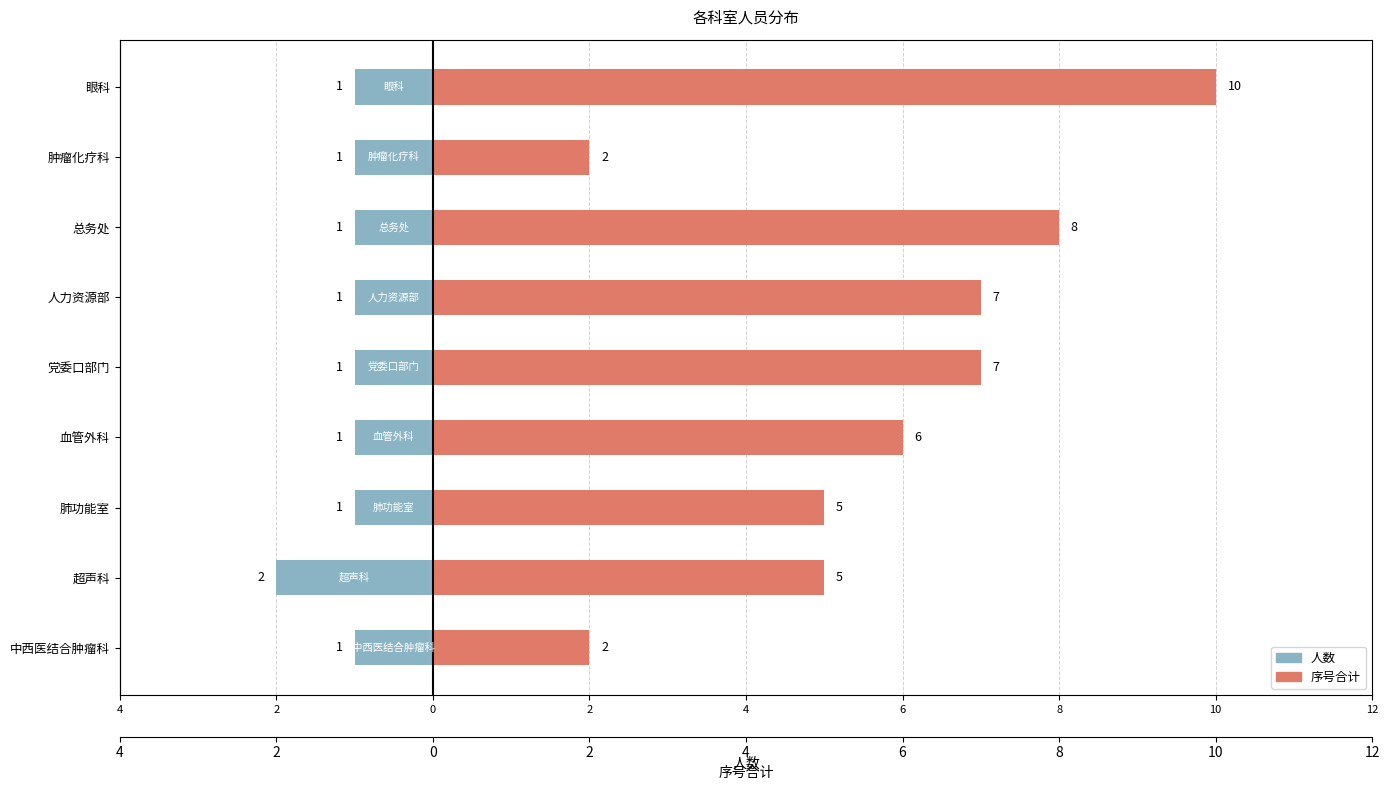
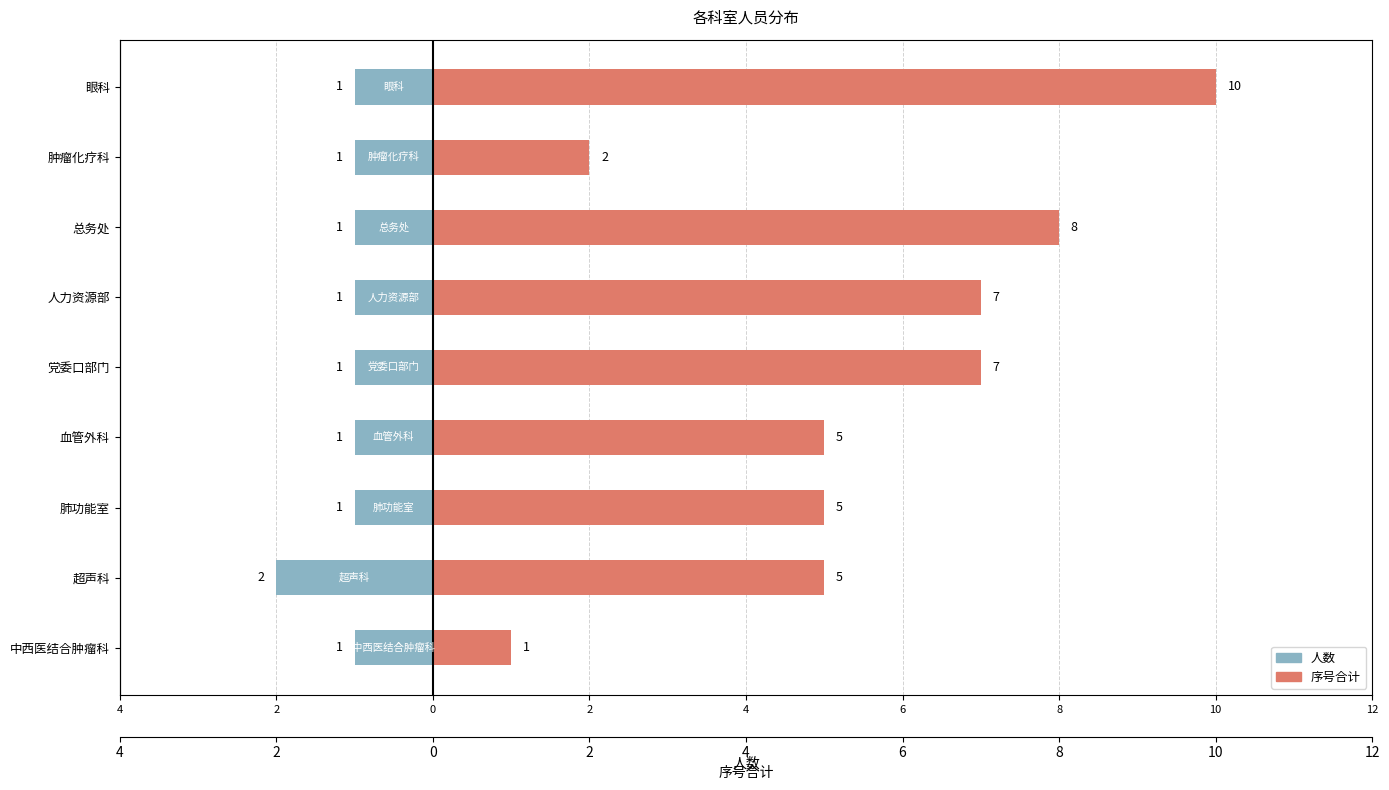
  {
    "序号合计": {
      "眼科": 10,
      "肿瘤化疗科": 2,
      "总务处": 8,
      "人力资源部": 7,
      "党委口部门": 7,
-     "血管外科": 6,
+     "血管外科": 5,
      "肺功能室": 5,
      "超声科": 5,
-     "中西医结合肿瘤科": 2
+     "中西医结合肿瘤科": 1
    }
  }
